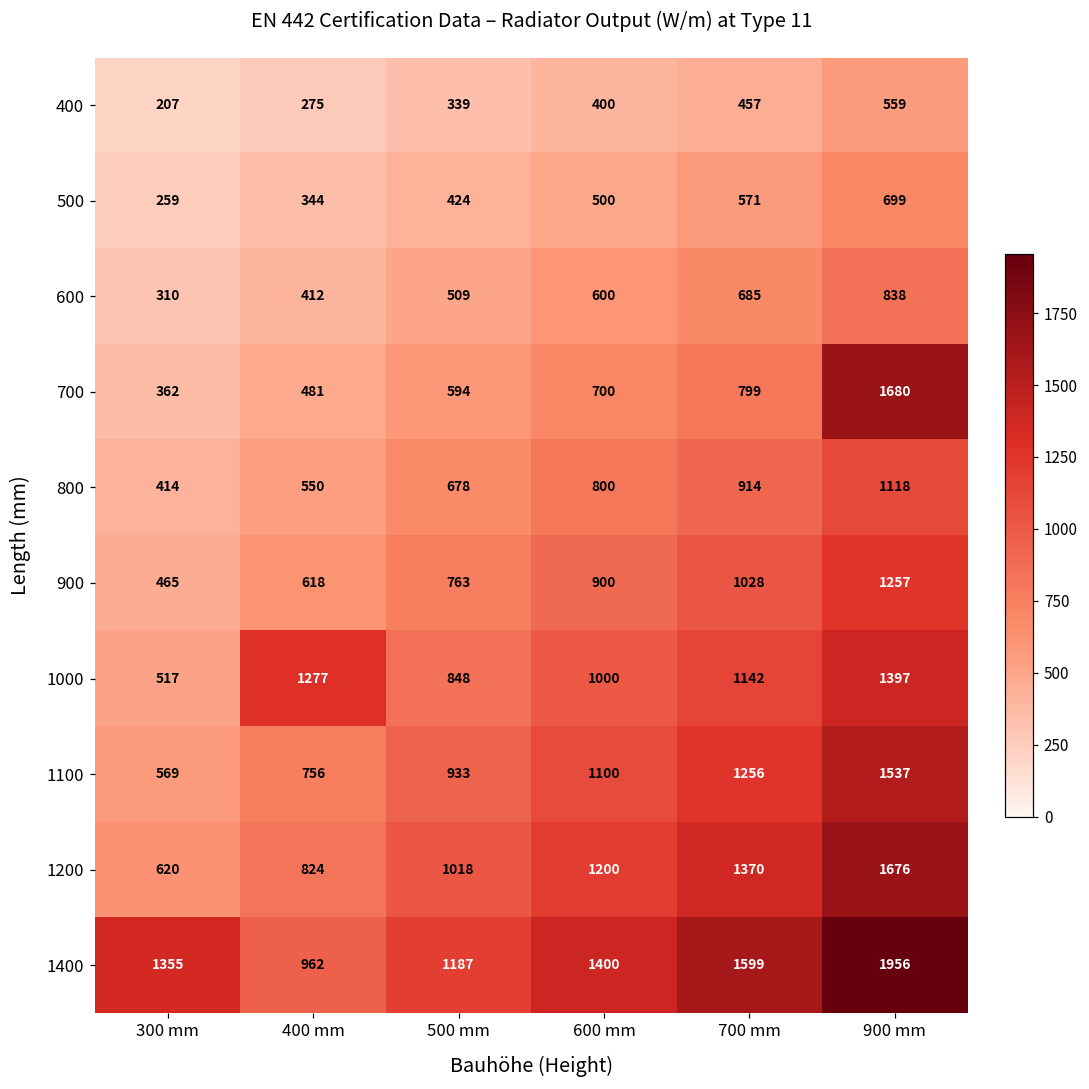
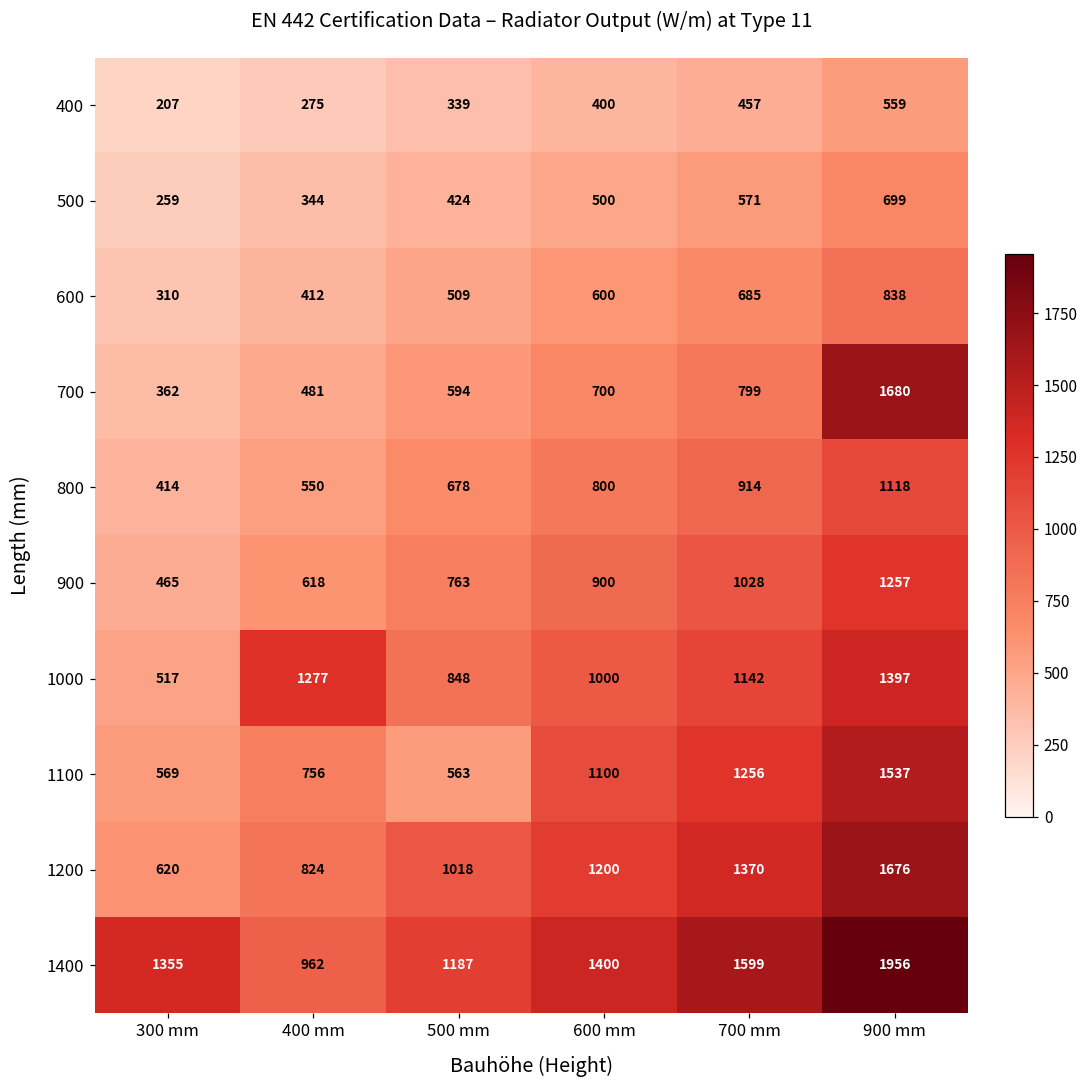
  {
    "400": {
      "300 mm": 207,
      "400 mm": 275,
      "500 mm": 339,
      "600 mm": 400,
      "700 mm": 457,
      "900 mm": 559
    },
    "500": {
      "300 mm": 259,
      "400 mm": 344,
      "500 mm": 424,
      "600 mm": 500,
      "700 mm": 571,
      "900 mm": 699
    },
    "600": {
      "300 mm": 310,
      "400 mm": 412,
      "500 mm": 509,
      "600 mm": 600,
      "700 mm": 685,
      "900 mm": 838
    },
    "700": {
      "300 mm": 362,
      "400 mm": 481,
      "500 mm": 594,
      "600 mm": 700,
      "700 mm": 799,
      "900 mm": 1680
    },
    "800": {
      "300 mm": 414,
      "400 mm": 550,
      "500 mm": 678,
      "600 mm": 800,
      "700 mm": 914,
      "900 mm": 1118
    },
    "900": {
      "300 mm": 465,
      "400 mm": 618,
      "500 mm": 763,
      "600 mm": 900,
      "700 mm": 1028,
      "900 mm": 1257
    },
    "1000": {
      "300 mm": 517,
      "400 mm": 1277,
      "500 mm": 848,
      "600 mm": 1000,
      "700 mm": 1142,
      "900 mm": 1397
    },
    "1100": {
      "300 mm": 569,
      "400 mm": 756,
-     "500 mm": 933,
+     "500 mm": 563,
      "600 mm": 1100,
      "700 mm": 1256,
      "900 mm": 1537
    },
    "1200": {
      "300 mm": 620,
      "400 mm": 824,
      "500 mm": 1018,
      "600 mm": 1200,
      "700 mm": 1370,
      "900 mm": 1676
    },
    "1400": {
      "300 mm": 1355,
      "400 mm": 962,
      "500 mm": 1187,
      "600 mm": 1400,
      "700 mm": 1599,
      "900 mm": 1956
    }
  }
